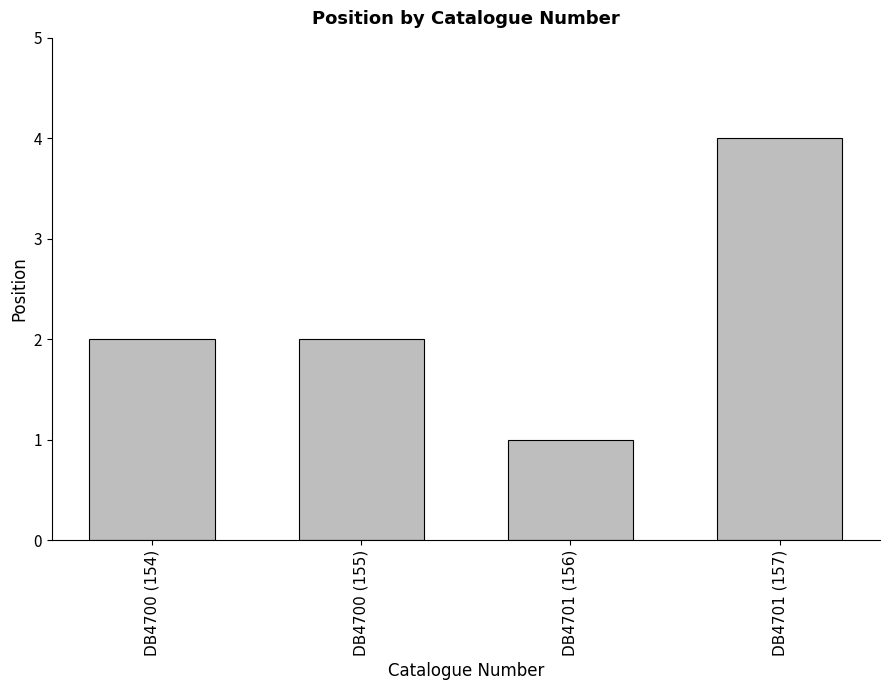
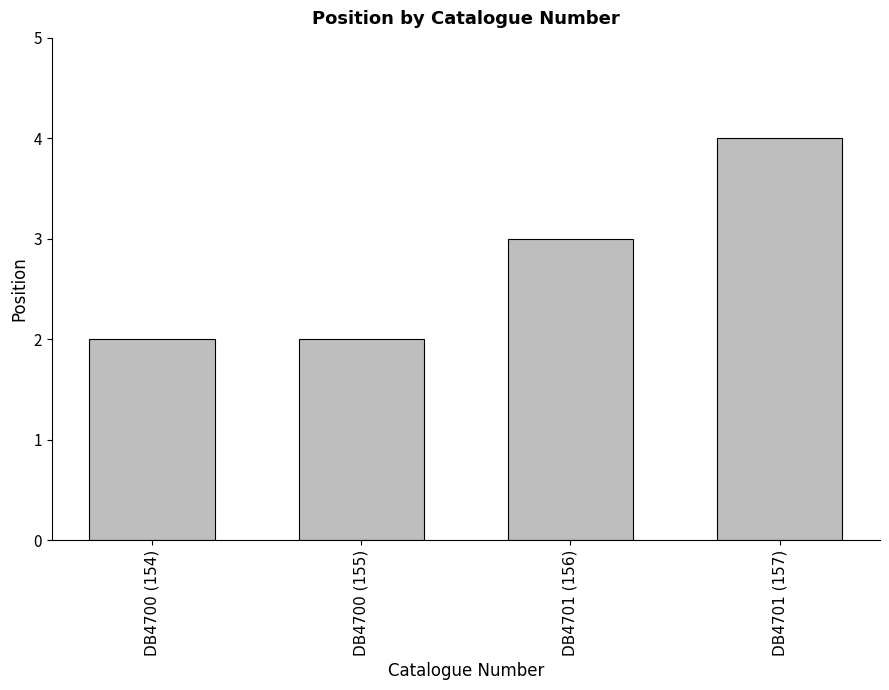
  {
    "DB4700 (154)": 2,
    "DB4700 (155)": 2,
-   "DB4701 (156)": 1,
+   "DB4701 (156)": 3,
    "DB4701 (157)": 4
  }
